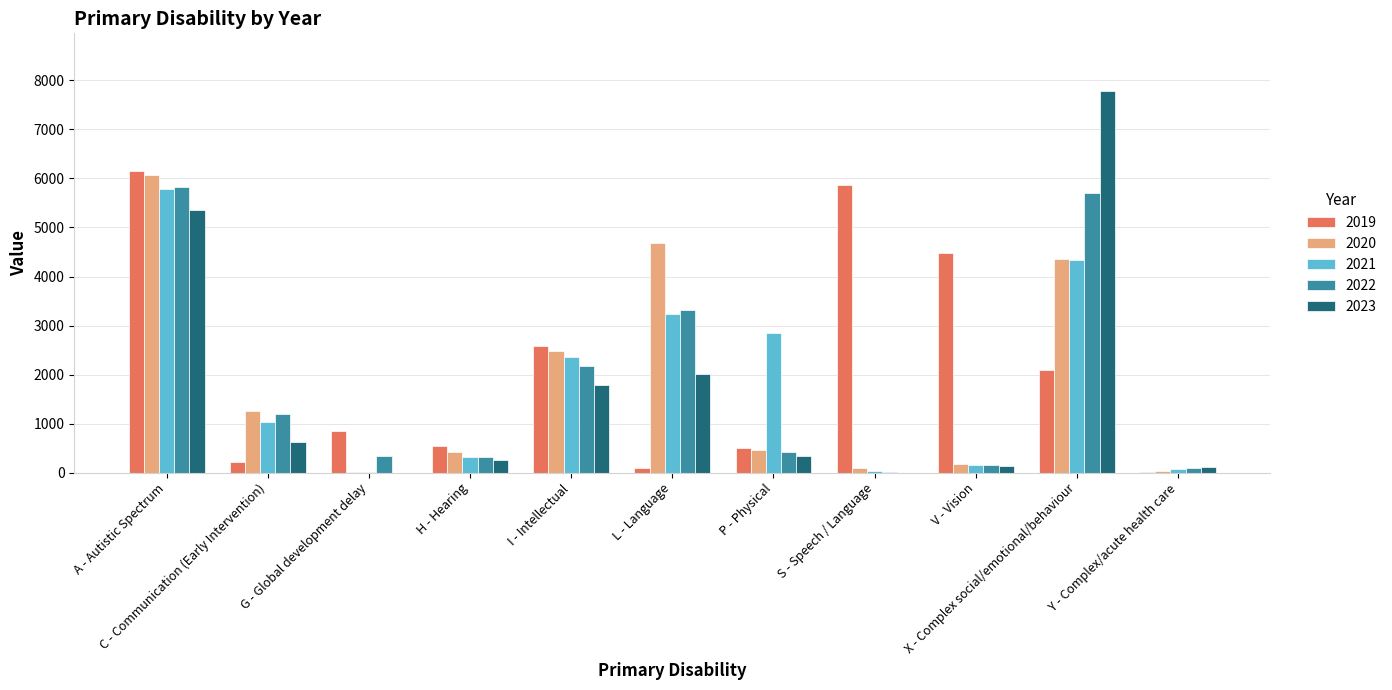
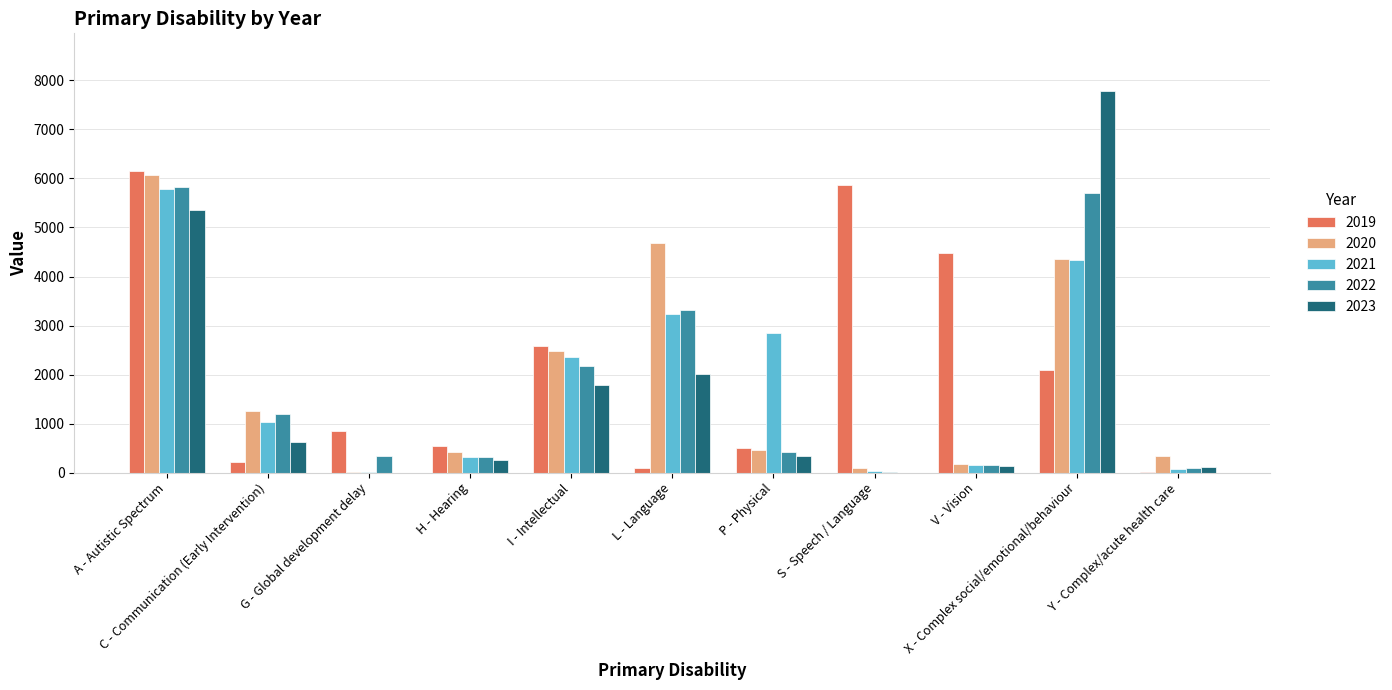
  {
    "2019": {
      "A - Autistic Spectrum": 6200,
      "C - Communication (Early Intervention)": 200,
      "G - Global development delay": 900,
      "H - Hearing": 500,
      "I - Intellectual": 2600,
      "L - Language": 100,
      "P - Physical": 500,
      "S - Speech / Language": 5900,
      "V - Vision": 4500,
      "X - Complex social/emotional/behaviour": 2100
    },
    "2020": {
      "A - Autistic Spectrum": 6100,
      "C - Communication (Early Intervention)": 1200,
      "H - Hearing": 400,
      "I - Intellectual": 2500,
      "L - Language": 4700,
      "P - Physical": 500,
      "S - Speech / Language": 100,
      "V - Vision": 200,
      "X - Complex social/emotional/behaviour": 4400,
-     "Y - Complex/acute health care": 0
+     "Y - Complex/acute health care": 300
    },
    "2021": {
      "A - Autistic Spectrum": 5800,
      "C - Communication (Early Intervention)": 1000,
      "H - Hearing": 300,
      "I - Intellectual": 2400,
      "L - Language": 3200,
      "P - Physical": 2800,
      "V - Vision": 200,
      "X - Complex social/emotional/behaviour": 4300,
      "Y - Complex/acute health care": 100
    },
    "2022": {
      "A - Autistic Spectrum": 5800,
      "C - Communication (Early Intervention)": 1200,
      "G - Global development delay": 300,
      "H - Hearing": 300,
      "I - Intellectual": 2200,
      "L - Language": 3300,
      "P - Physical": 400,
      "V - Vision": 200,
      "X - Complex social/emotional/behaviour": 5700,
      "Y - Complex/acute health care": 100
    },
    "2023": {
      "A - Autistic Spectrum": 5400,
      "C - Communication (Early Intervention)": 600,
      "G - Global development delay": 0,
      "H - Hearing": 300,
      "I - Intellectual": 1800,
      "L - Language": 2000,
      "P - Physical": 300,
      "S - Speech / Language": 0,
      "V - Vision": 100,
      "X - Complex social/emotional/behaviour": 7800,
      "Y - Complex/acute health care": 100
    }
  }
